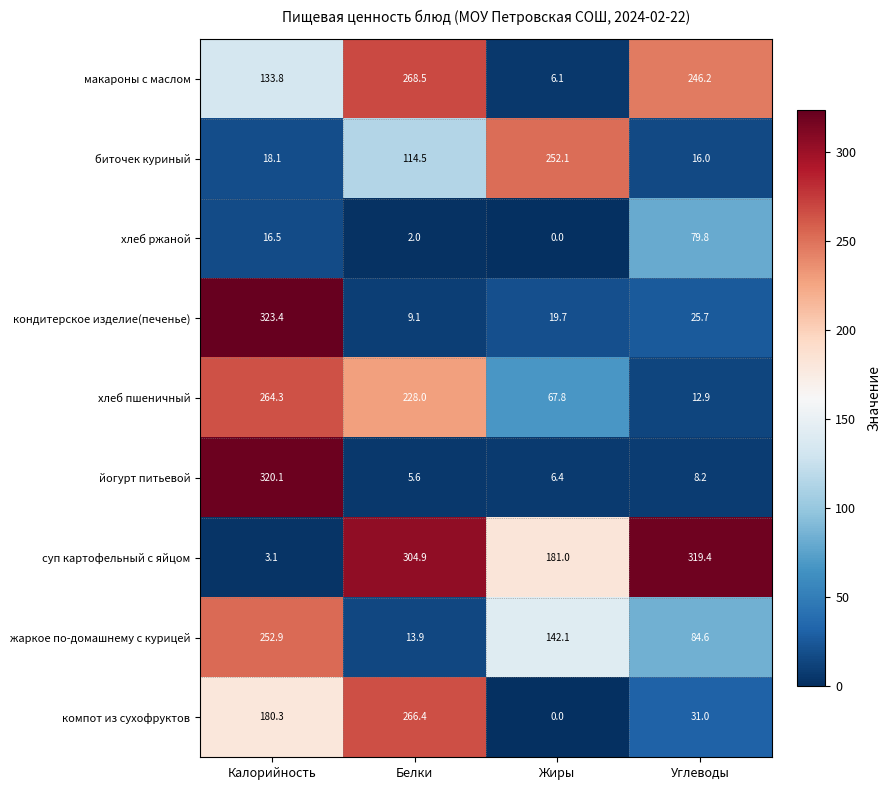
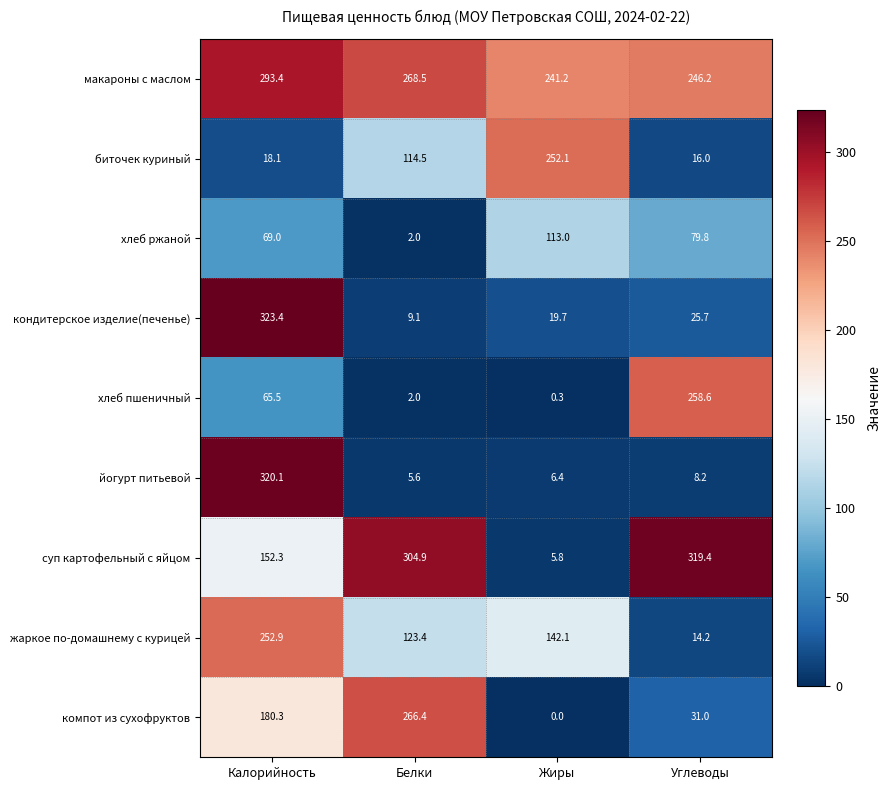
  {
    "макароны с маслом": {
-     "Калорийность": 133.8,
+     "Калорийность": 293.4,
      "Белки": 268.5,
-     "Жиры": 6.1,
+     "Жиры": 241.2,
      "Углеводы": 246.2
    },
    "биточек куриный": {
      "Калорийность": 18.1,
      "Белки": 114.5,
      "Жиры": 252.1,
      "Углеводы": 16.0
    },
    "хлеб ржаной": {
-     "Калорийность": 16.5,
+     "Калорийность": 69.0,
      "Белки": 2.0,
-     "Жиры": 0.0,
+     "Жиры": 113.0,
      "Углеводы": 79.8
    },
    "кондитерское изделие(печенье)": {
      "Калорийность": 323.4,
      "Белки": 9.1,
      "Жиры": 19.7,
      "Углеводы": 25.7
    },
    "хлеб пшеничный": {
-     "Калорийность": 264.3,
-     "Белки": 228.0,
-     "Жиры": 67.8,
-     "Углеводы": 12.9
+     "Калорийность": 65.5,
+     "Белки": 2.0,
+     "Жиры": 0.3,
+     "Углеводы": 258.6
    },
    "йогурт питьевой": {
      "Калорийность": 320.1,
      "Белки": 5.6,
      "Жиры": 6.4,
      "Углеводы": 8.2
    },
    "суп картофельный с яйцом": {
-     "Калорийность": 3.1,
+     "Калорийность": 152.3,
      "Белки": 304.9,
-     "Жиры": 181.0,
+     "Жиры": 5.8,
      "Углеводы": 319.4
    },
    "жаркое по-домашнему с курицей": {
      "Калорийность": 252.9,
-     "Белки": 13.9,
+     "Белки": 123.4,
      "Жиры": 142.1,
-     "Углеводы": 84.6
+     "Углеводы": 14.2
    },
    "компот из сухофруктов": {
      "Калорийность": 180.3,
      "Белки": 266.4,
      "Жиры": 0.0,
      "Углеводы": 31.0
    }
  }
